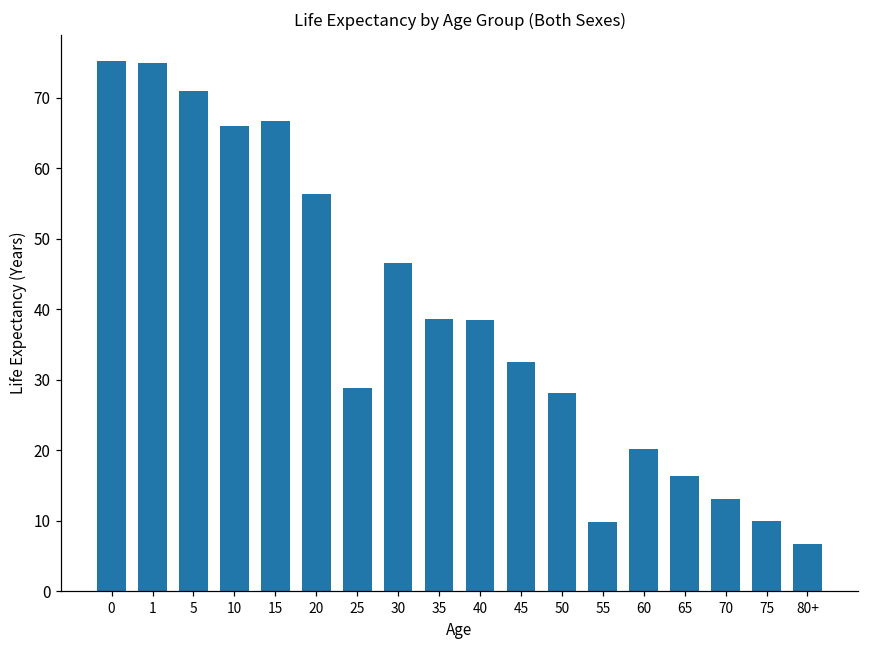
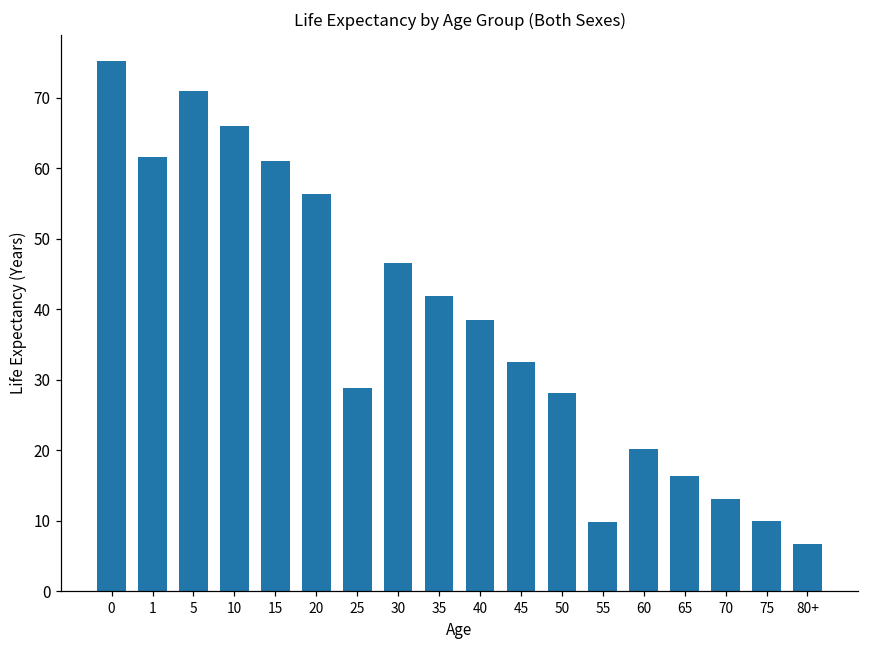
  {
    "0": 75,
-   "1": 75,
+   "1": 62,
    "5": 71,
    "10": 66,
-   "15": 67,
+   "15": 61,
    "20": 56,
    "25": 29,
    "30": 47,
-   "35": 39,
+   "35": 42,
    "40": 39,
    "45": 33,
    "50": 28,
    "55": 10,
    "60": 20,
    "65": 16,
    "70": 13,
    "75": 10,
    "80+": 7
  }
